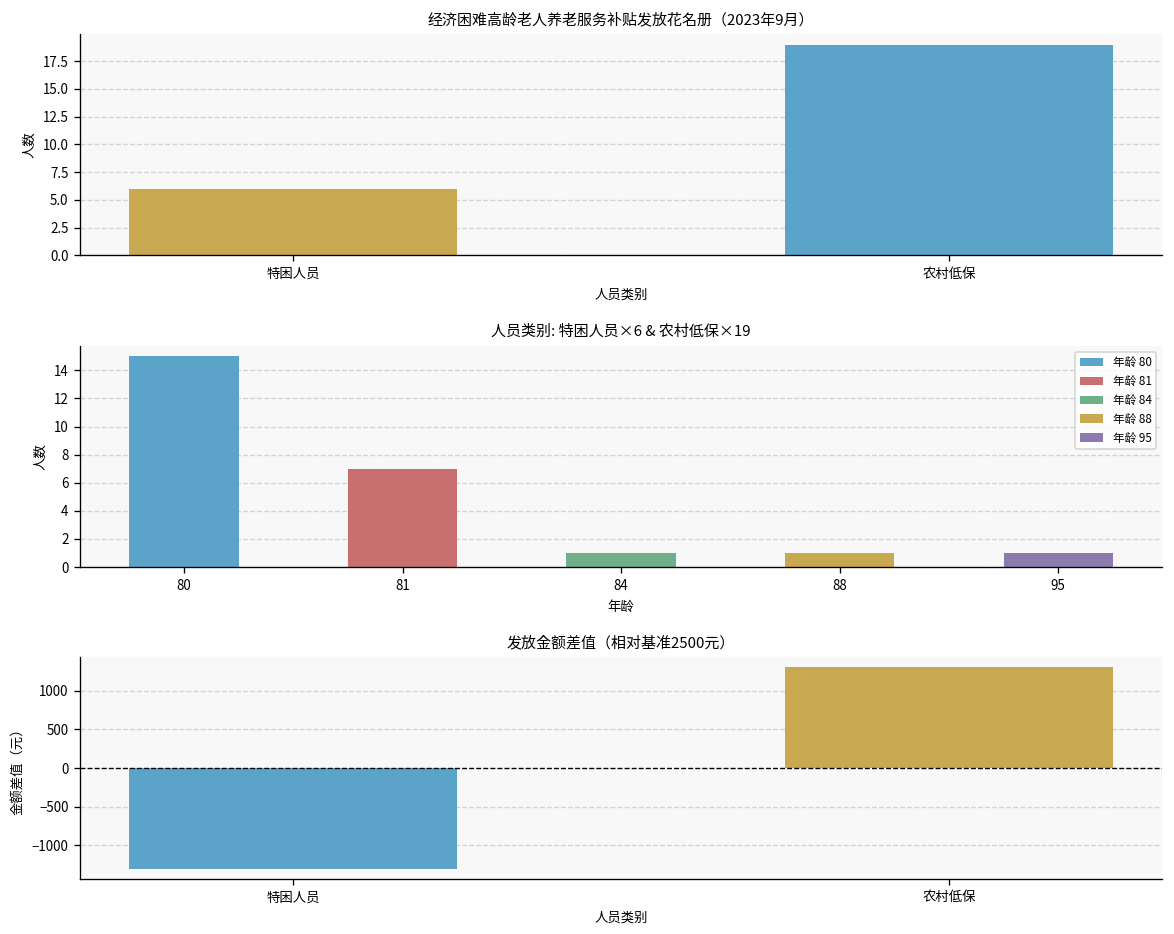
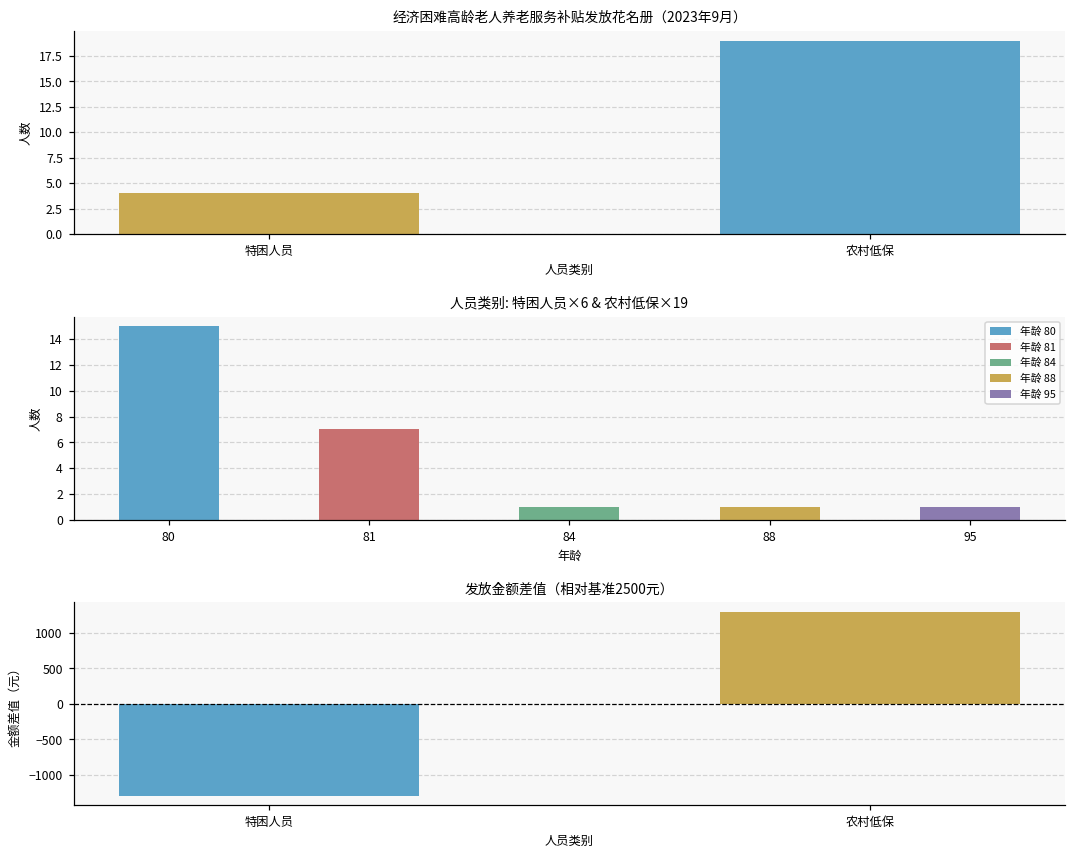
  {
    "经济困难高龄老人养老服务补贴发放花名册（2023年9月）": {
-     "特困人员": 6,
+     "特困人员": 4,
      "农村低保": 19
    },
    "人员类别: 特困人员×6 & 农村低保×19": {
      "年龄 81": {
        "81": 7.0
      },
      "年龄 84": {
        "84": 1.0
      },
      "年龄 88": {
        "88": 1.0
      },
      "年龄 95": {
        "95": 1.0
      }
    }
  }
